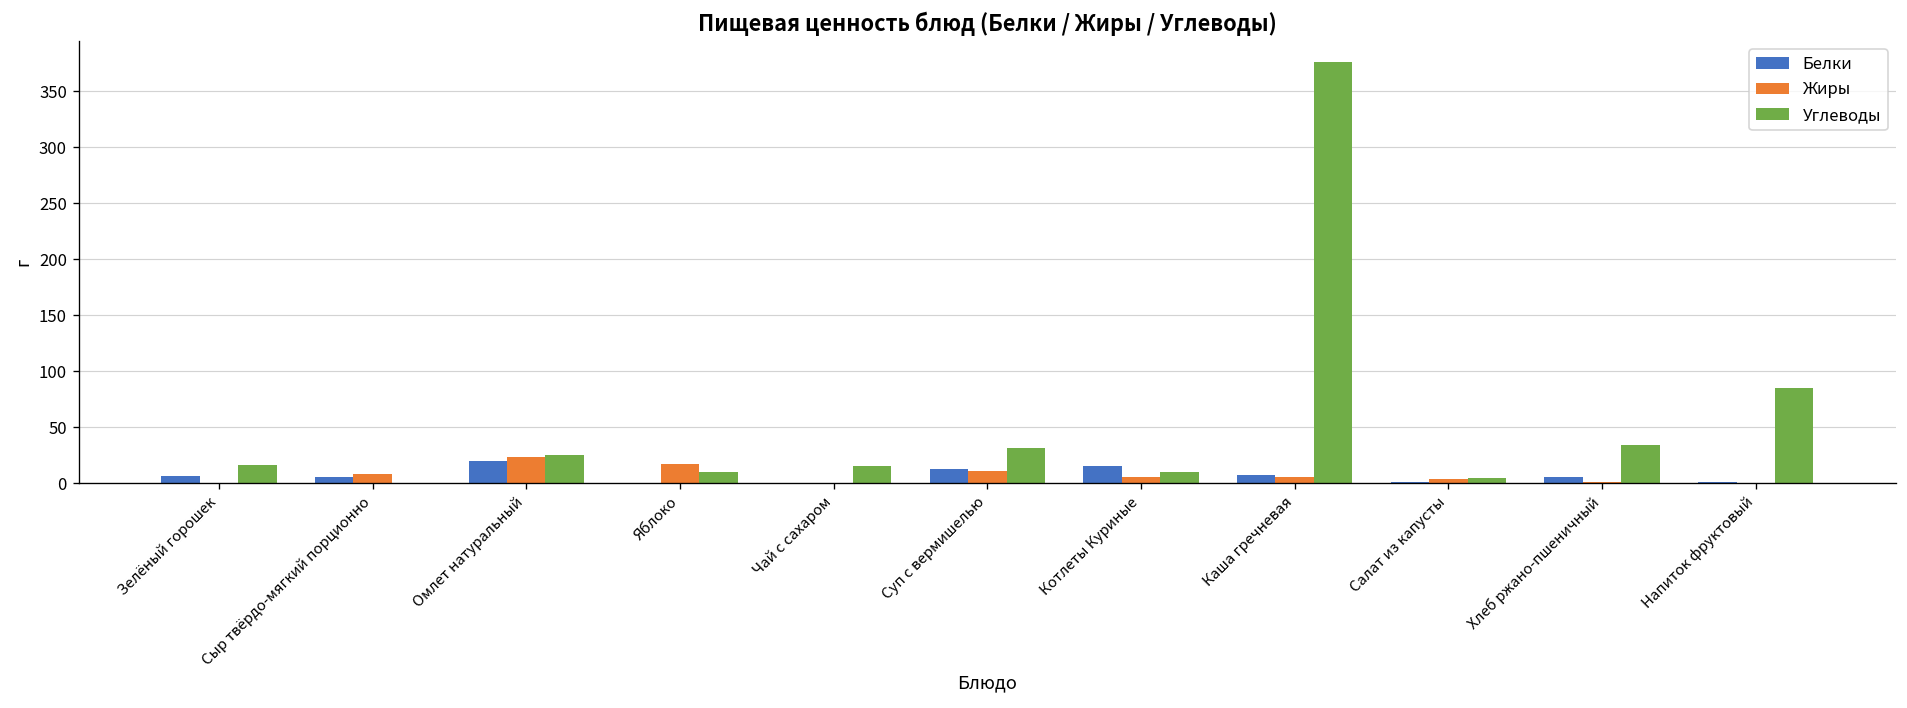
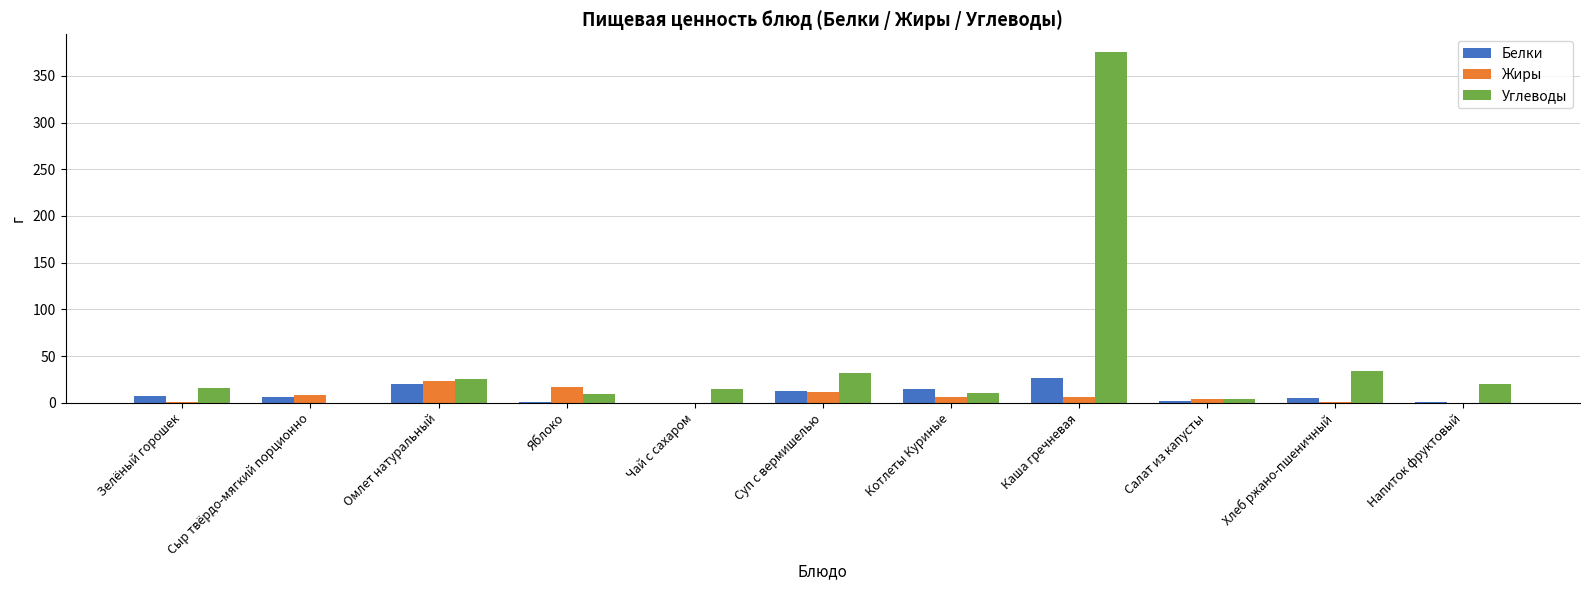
  {
    "Белки": {
      "Зелёный горошек": 10,
      "Сыр твёрдо-мягкий порционно": 10,
      "Омлет натуральный": 20,
      "Суп с вермишелью": 10,
      "Котлеты Куриные": 20,
-     "Каша гречневая": 10,
+     "Каша гречневая": 30,
      "Хлеб ржано-пшеничный": 10
    },
    "Жиры": {
      "Сыр твёрдо-мягкий порционно": 10,
      "Омлет натуральный": 20,
      "Яблоко": 20,
      "Суп с вермишелью": 10,
      "Котлеты Куриные": 10,
      "Каша гречневая": 10,
      "Салат из капусты": 0
    },
    "Углеводы": {
      "Зелёный горошек": 20,
      "Омлет натуральный": 30,
      "Яблоко": 10,
      "Чай с сахаром": 20,
      "Суп с вермишелью": 30,
      "Котлеты Куриные": 10,
      "Каша гречневая": 380,
      "Салат из капусты": 0,
      "Хлеб ржано-пшеничный": 30,
-     "Напиток фруктовый": 90
+     "Напиток фруктовый": 20
    }
  }
